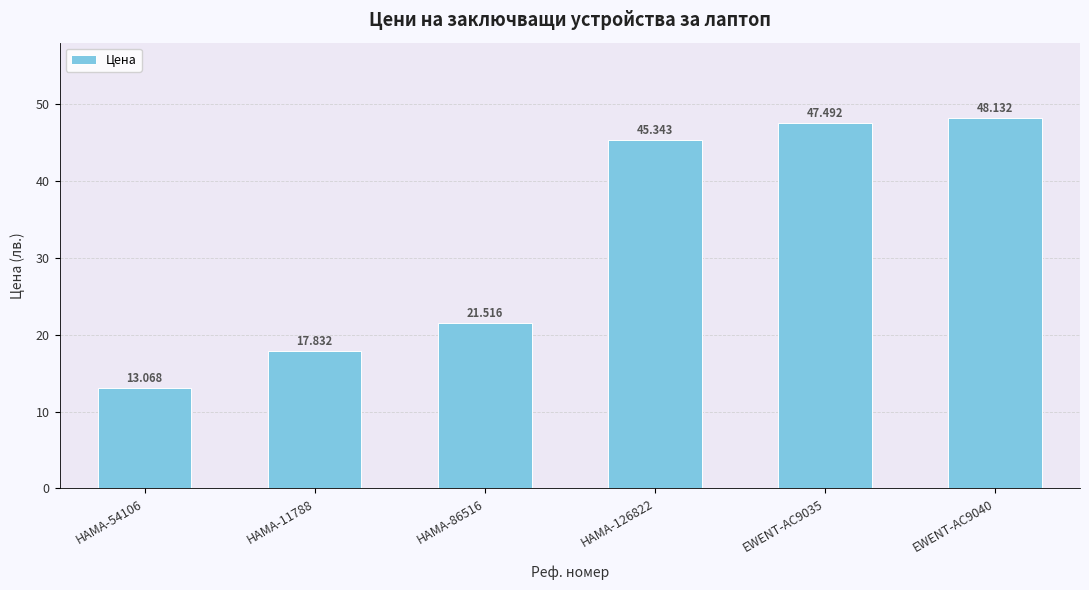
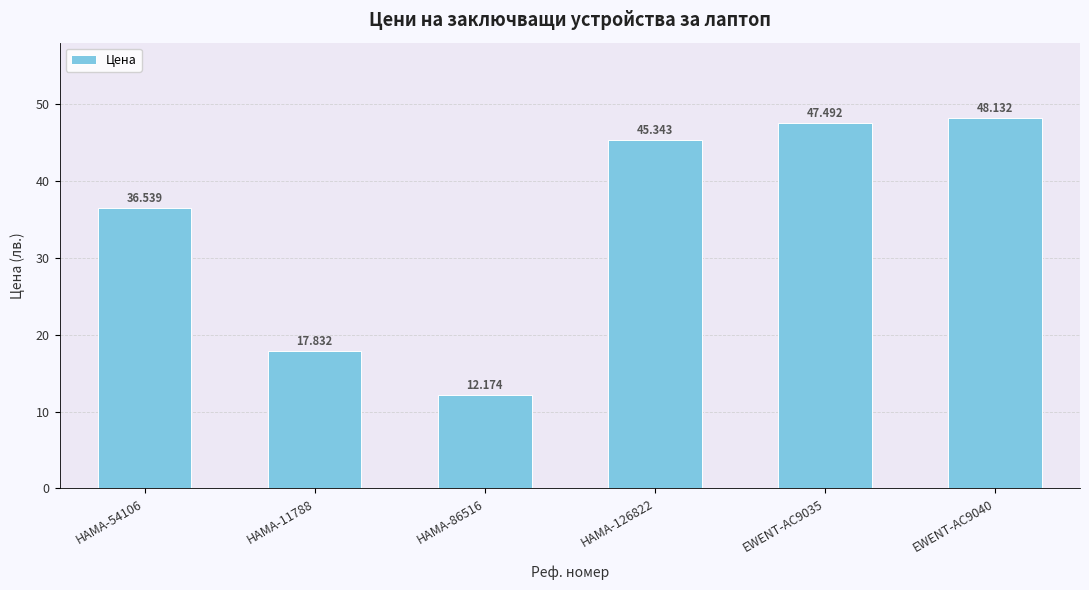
  {
-   "HAMA-54106": 13.068,
+   "HAMA-54106": 36.539,
    "HAMA-11788": 17.832,
-   "HAMA-86516": 21.516,
+   "HAMA-86516": 12.174,
    "HAMA-126822": 45.343,
    "EWENT-AC9035": 47.492,
    "EWENT-AC9040": 48.132
  }
